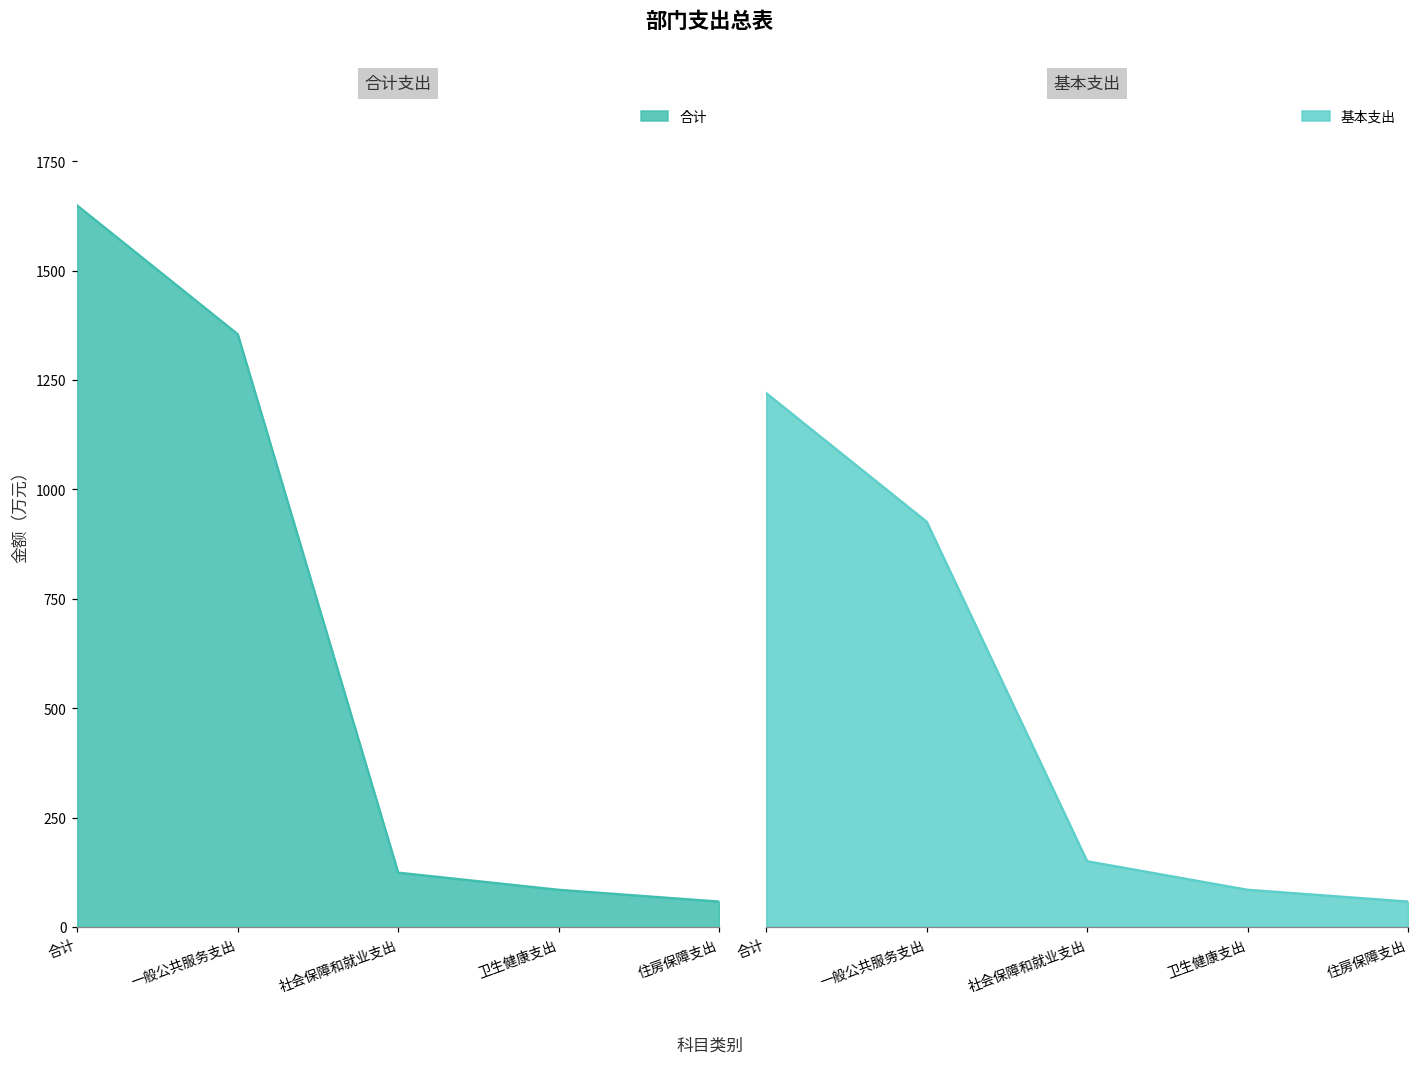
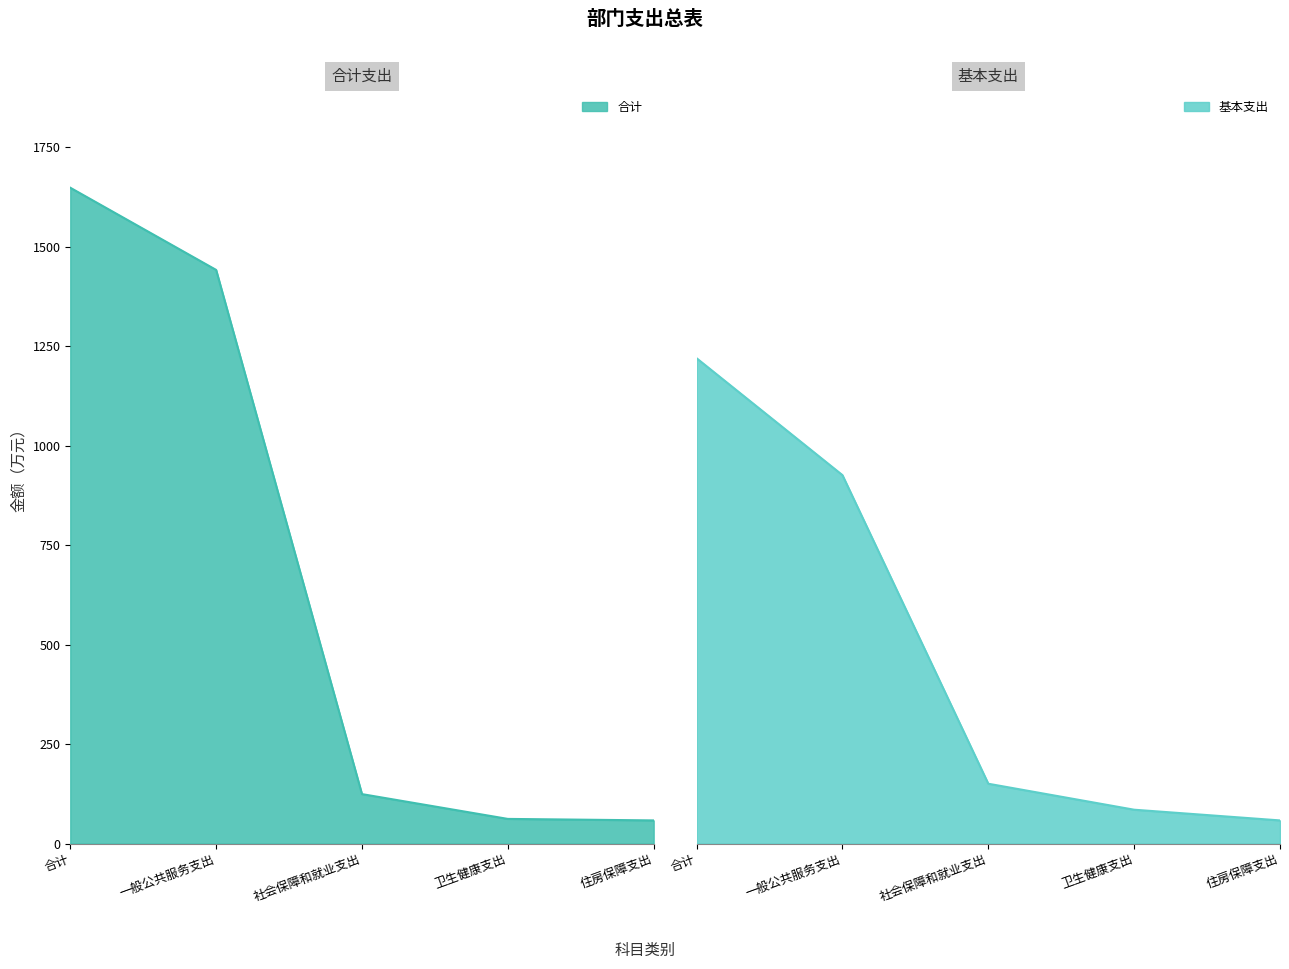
  {
    "合计支出": {
      "合计": 1650,
-     "一般公共服务支出": 1350,
+     "一般公共服务支出": 1440,
      "社会保障和就业支出": 120,
-     "卫生健康支出": 90,
+     "卫生健康支出": 60,
      "住房保障支出": 60
    }
  }
